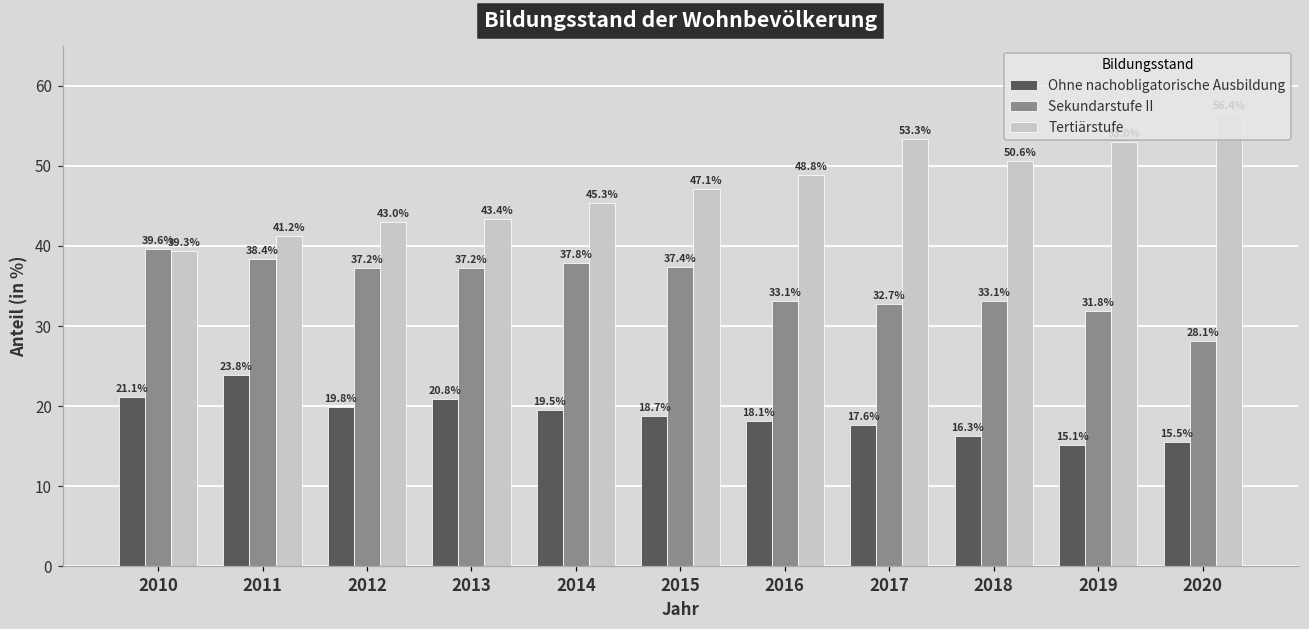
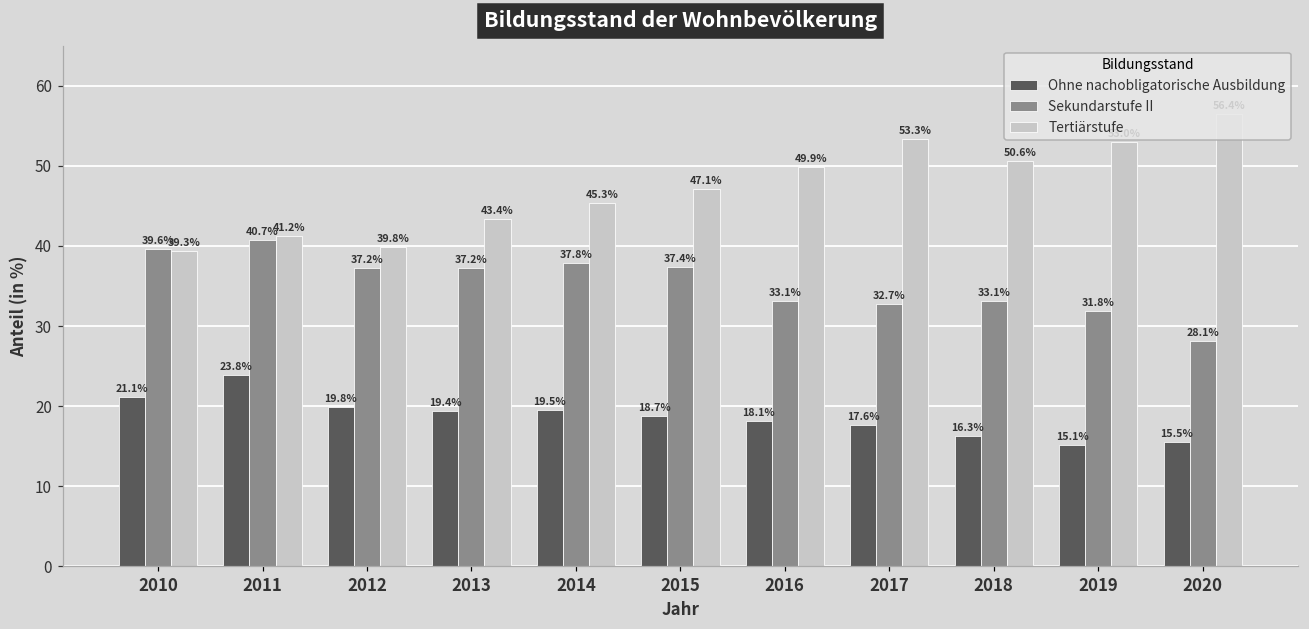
  {
    "Ohne nachobligatorische Ausbildung": {
      "2010": "21.1%",
      "2011": "23.8%",
      "2012": "19.8%",
-     "2013": "20.8%",
+     "2013": "19.4%",
      "2014": "19.5%",
      "2015": "18.7%",
      "2016": "18.1%",
      "2017": "17.6%",
      "2018": "16.3%",
      "2019": "15.1%",
      "2020": "15.5%"
    },
    "Sekundarstufe II": {
-     "2011": "38.4%",
+     "2011": "40.7%",
      "2012": "37.2%",
      "2013": "37.2%",
      "2014": "37.8%",
      "2015": "37.4%",
      "2016": "33.1%",
      "2017": "32.7%",
      "2018": "33.1%",
      "2019": "31.8%",
      "2020": "28.1%"
    },
    "Tertiärstufe": {
      "2011": "41.2%",
-     "2012": "43.0%",
+     "2012": "39.8%",
      "2013": "43.4%",
      "2014": "45.3%",
      "2015": "47.1%",
-     "2016": "48.8%",
+     "2016": "49.9%",
      "2017": "53.3%",
      "2018": "50.6%"
    }
  }
